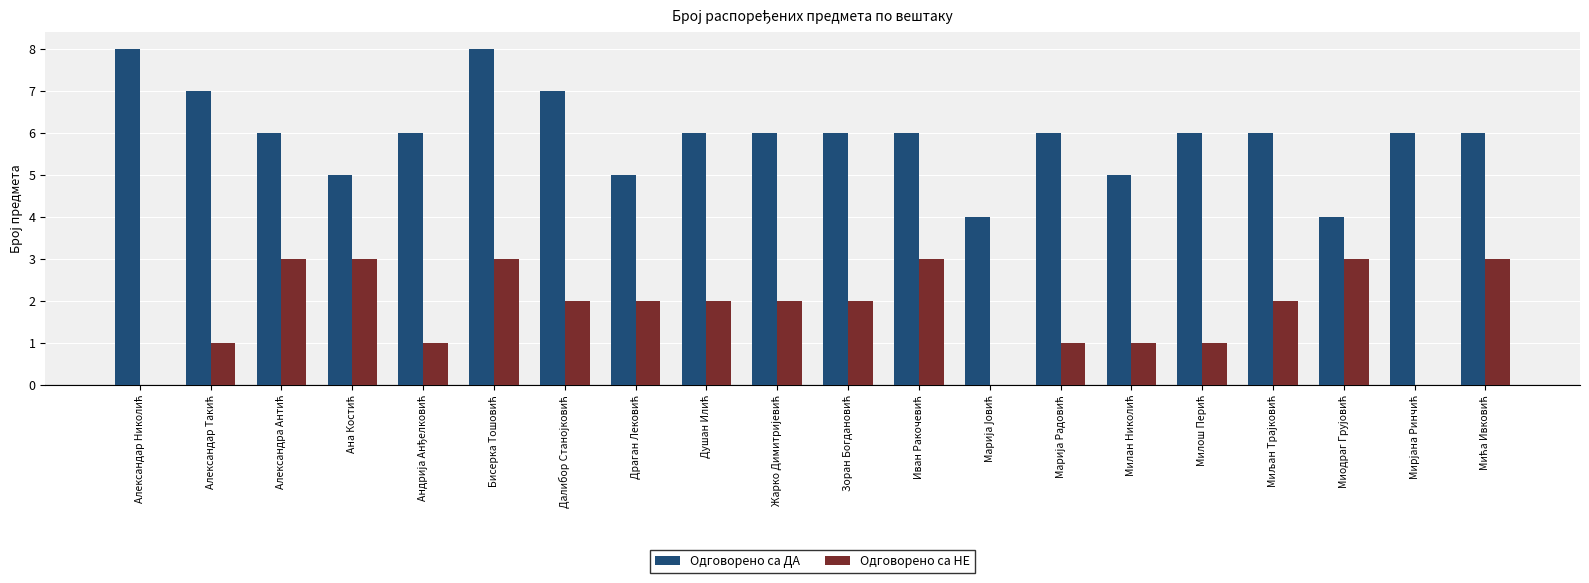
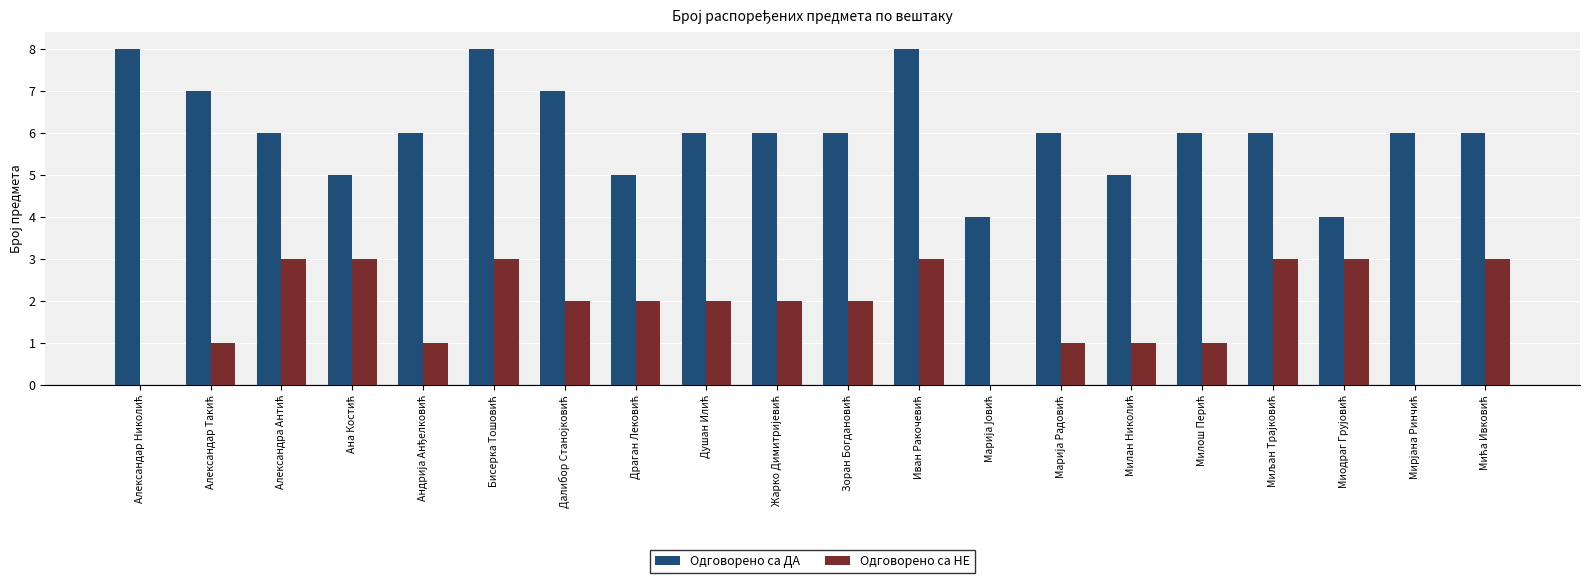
  {
    "Одговорено са ДА": {
      "Александар Николић": 8,
      "Александар Такић": 7,
      "Александра Антић": 6,
      "Ана Костић": 5,
      "Андрија Анђелковић": 6,
      "Бисерка Тошовић": 8,
      "Далибор Станојковић": 7,
      "Драган Лековић": 5,
      "Душан Илић": 6,
      "Жарко Димитријевић": 6,
      "Зоран Богдановић": 6,
-     "Иван Ракочевић": 6,
+     "Иван Ракочевић": 8,
      "Марија Јовић": 4,
      "Марија Радовић": 6,
      "Милан Николић": 5,
      "Милош Перић": 6,
      "Миљан Трајковић": 6,
      "Миодраг Грујовић": 4,
      "Мирјана Ринчић": 6,
      "Мића Ивковић": 6
    },
    "Одговорено са НЕ": {
      "Александар Николић": 0,
      "Александар Такић": 1,
      "Александра Антић": 3,
      "Ана Костић": 3,
      "Андрија Анђелковић": 1,
      "Бисерка Тошовић": 3,
      "Далибор Станојковић": 2,
      "Драган Лековић": 2,
      "Душан Илић": 2,
      "Жарко Димитријевић": 2,
      "Зоран Богдановић": 2,
      "Иван Ракочевић": 3,
      "Марија Јовић": 0,
      "Марија Радовић": 1,
      "Милан Николић": 1,
      "Милош Перић": 1,
-     "Миљан Трајковић": 2,
+     "Миљан Трајковић": 3,
      "Миодраг Грујовић": 3,
      "Мирјана Ринчић": 0,
      "Мића Ивковић": 3
    }
  }
